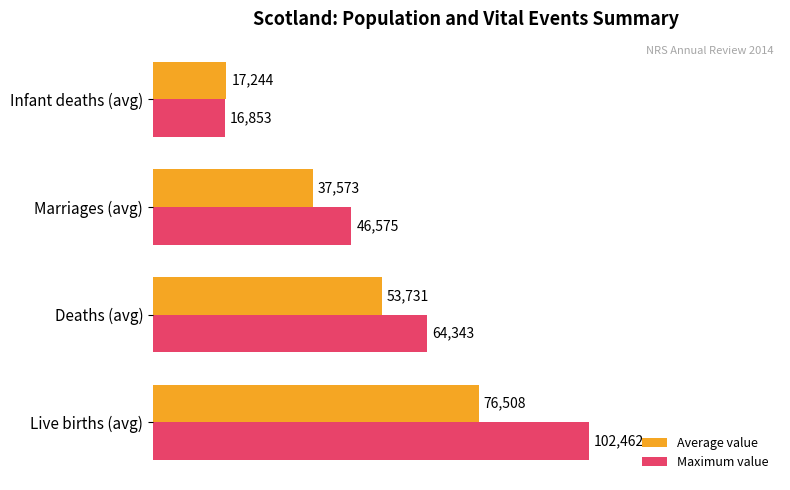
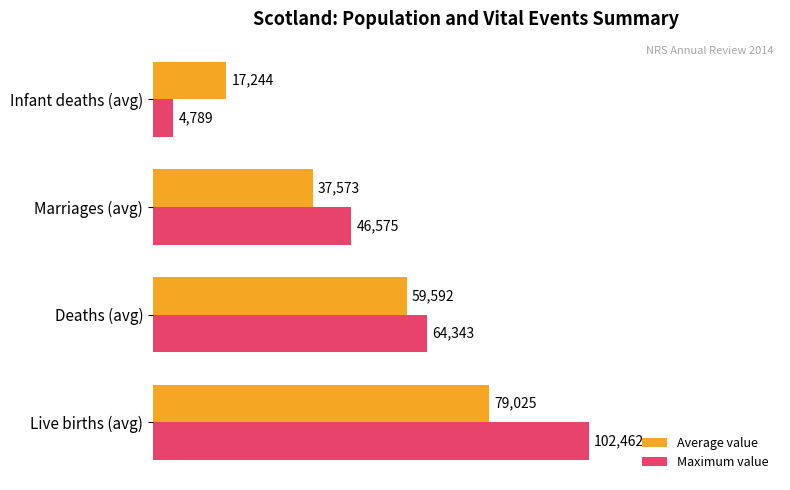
  {
    "Average value": {
      "Infant deaths (avg)": "17,244",
      "Marriages (avg)": "37,573",
-     "Deaths (avg)": "53,731",
-     "Live births (avg)": "76,508"
+     "Deaths (avg)": "59,592",
+     "Live births (avg)": "79,025"
    },
    "Maximum value": {
-     "Infant deaths (avg)": "16,853",
+     "Infant deaths (avg)": "4,789",
      "Marriages (avg)": "46,575",
      "Deaths (avg)": "64,343",
      "Live births (avg)": "102,462"
    }
  }
